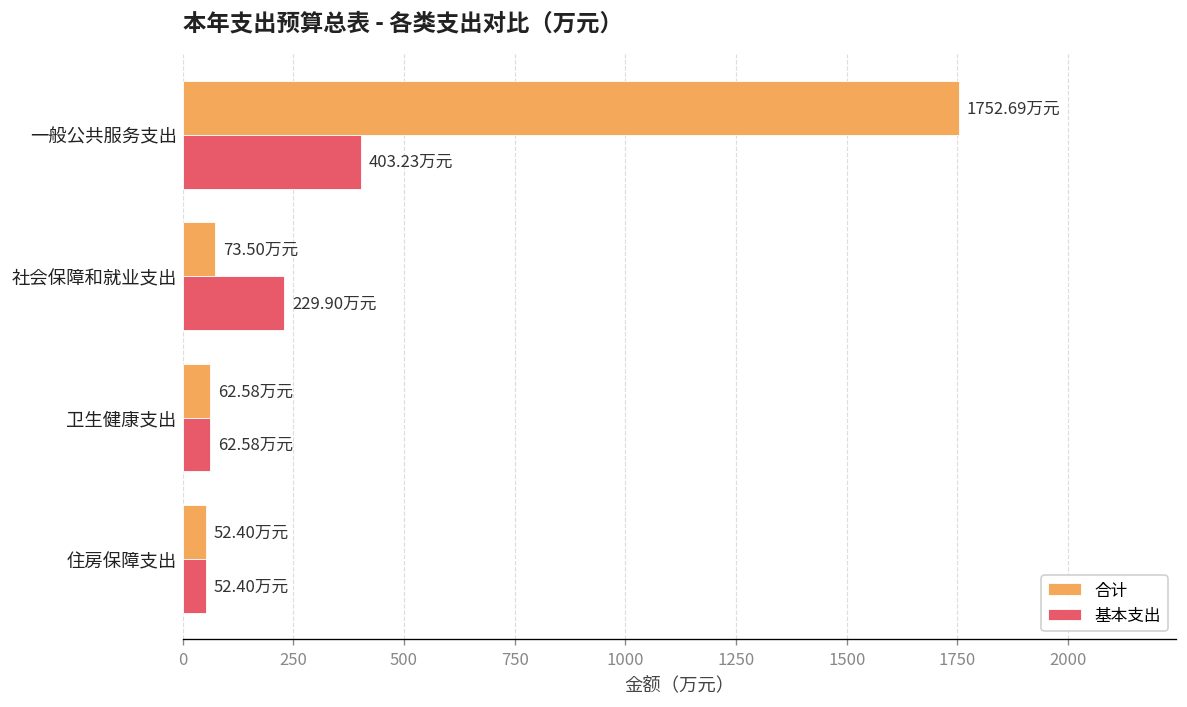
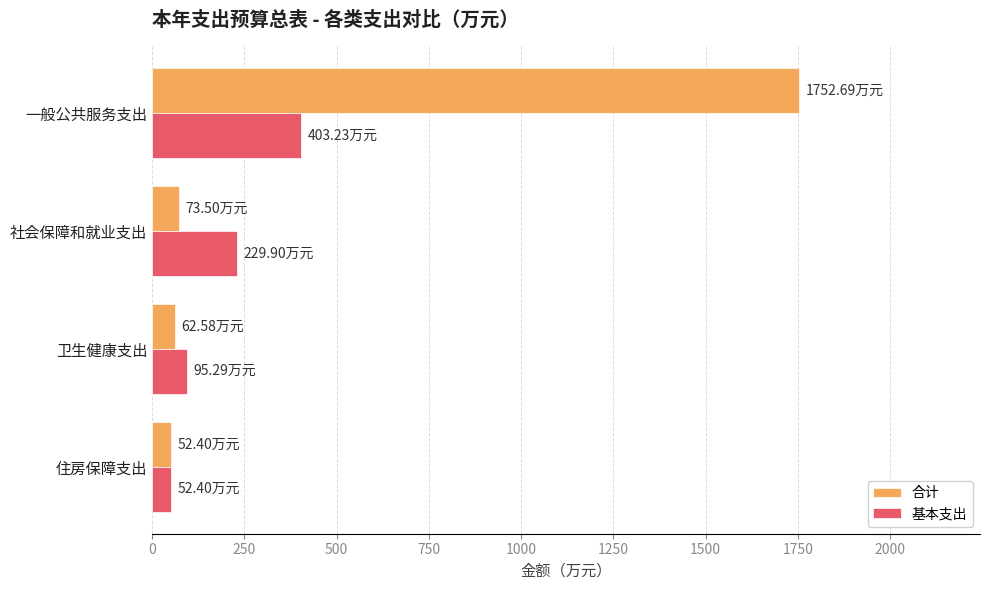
  {
    "合计": {
      "一般公共服务支出": 1752.69,
      "社会保障和就业支出": 73.50,
      "卫生健康支出": 62.58,
      "住房保障支出": 52.40
    },
    "基本支出": {
      "一般公共服务支出": 403.23,
      "社会保障和就业支出": 229.90,
-     "卫生健康支出": 62.58,
+     "卫生健康支出": 95.29,
      "住房保障支出": 52.40
    }
  }
